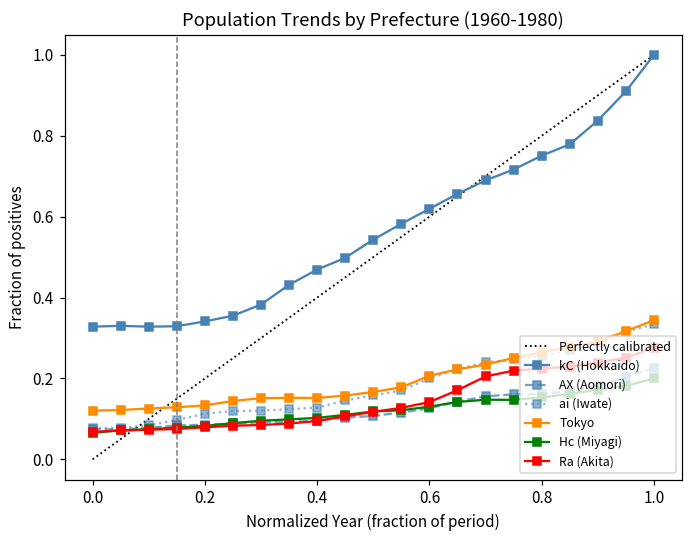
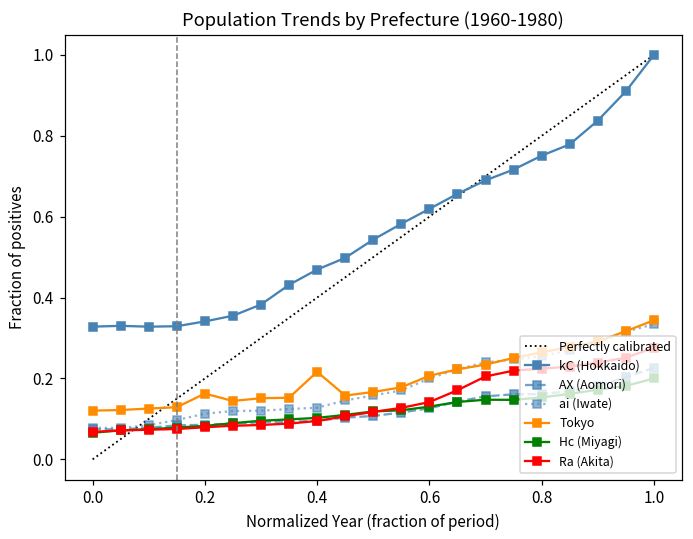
  {
    "Perfectly calibrated": {
      "0.0": 0.00
    },
    "Tokyo": {
      "0.0": 0.12,
-     "0.2": 0.13,
-     "0.4": 0.15,
+     "0.2": 0.16,
+     "0.4": 0.22,
      "1.0": 0.34
    },
    "Hc (Miyagi)": {
      "0.4": 0.10
    },
    "Ra (Akita)": {
      "0.6": 0.14
    }
  }
